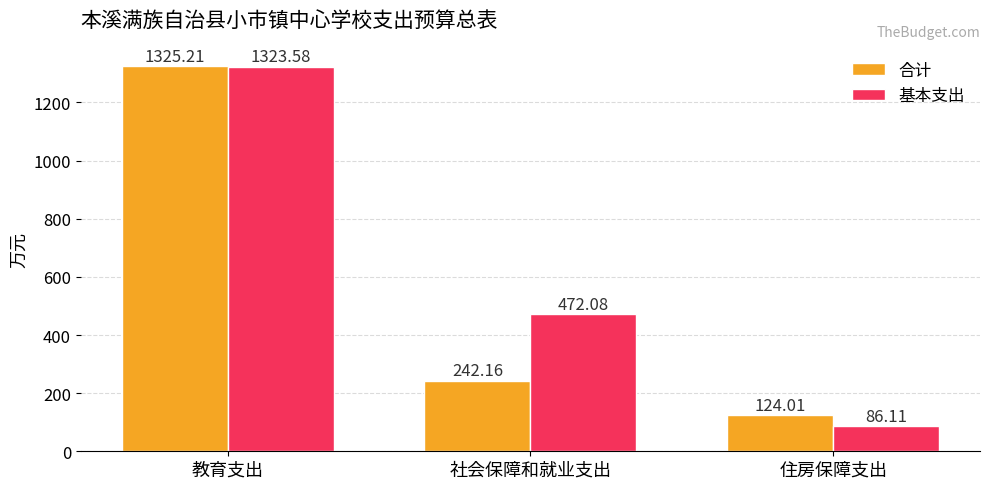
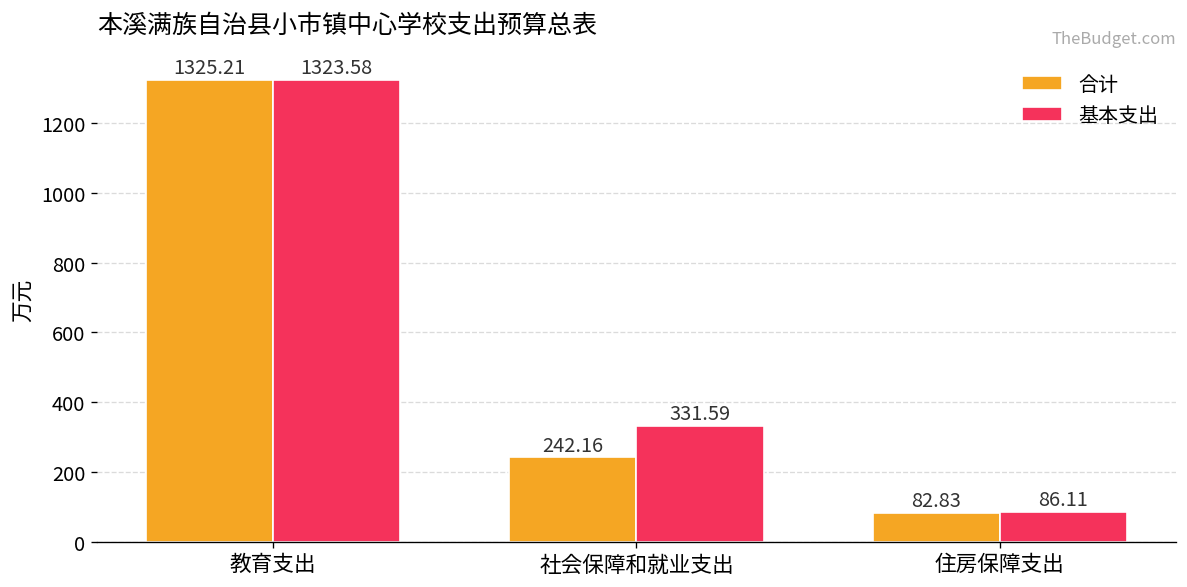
  {
    "合计": {
      "教育支出": 1325.21,
      "社会保障和就业支出": 242.16,
-     "住房保障支出": 124.01
+     "住房保障支出": 82.83
    },
    "基本支出": {
      "教育支出": 1323.58,
-     "社会保障和就业支出": 472.08,
+     "社会保障和就业支出": 331.59,
      "住房保障支出": 86.11
    }
  }
